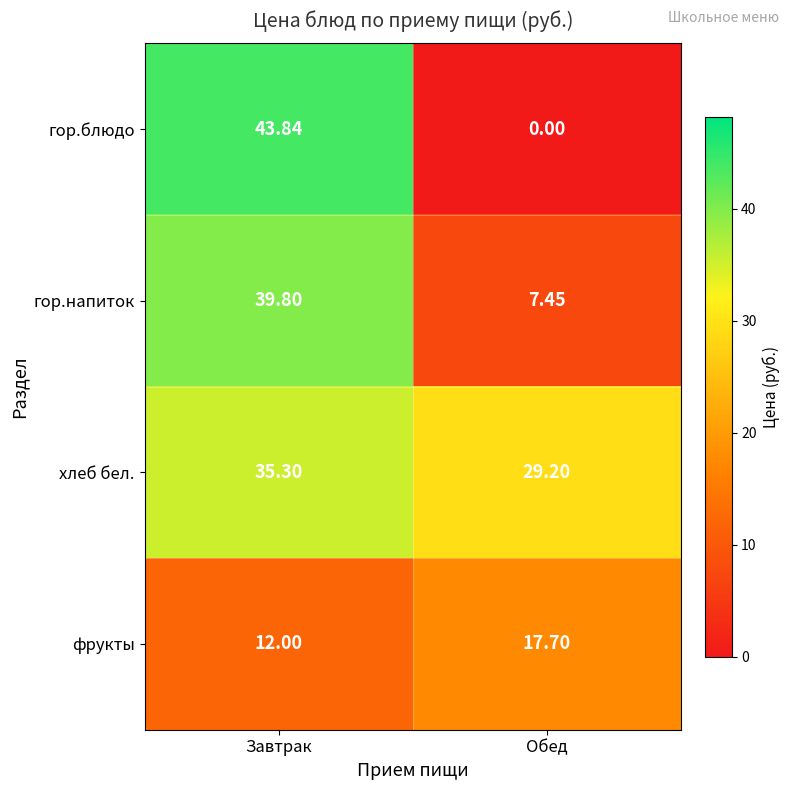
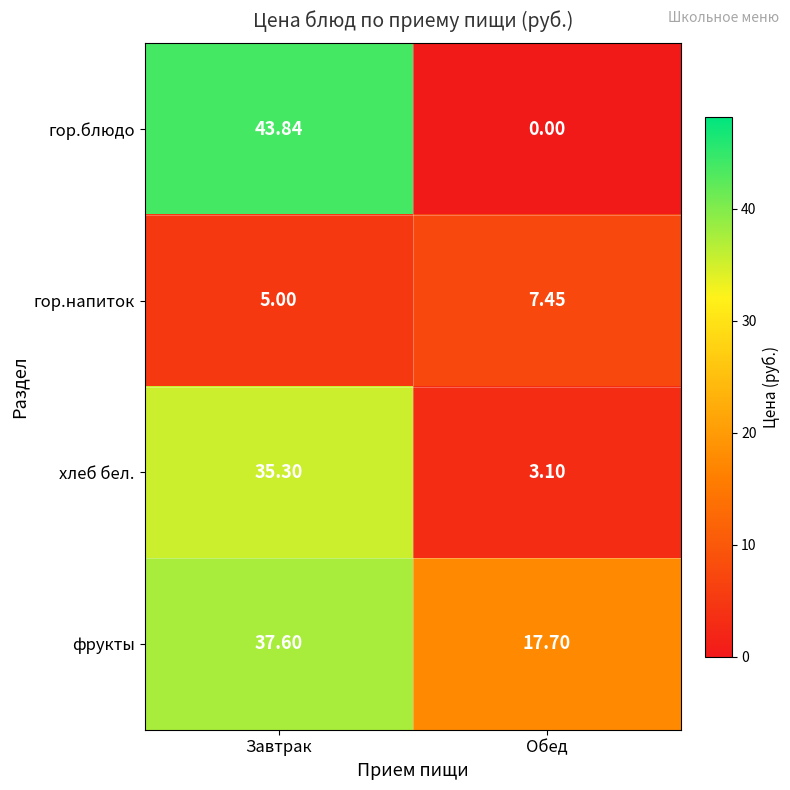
  {
    "гор.блюдо": {
      "Завтрак": 43.84,
      "Обед": 0.00
    },
    "гор.напиток": {
-     "Завтрак": 39.80,
+     "Завтрак": 5.00,
      "Обед": 7.45
    },
    "хлеб бел.": {
      "Завтрак": 35.30,
-     "Обед": 29.20
+     "Обед": 3.10
    },
    "фрукты": {
-     "Завтрак": 12.00,
+     "Завтрак": 37.60,
      "Обед": 17.70
    }
  }
